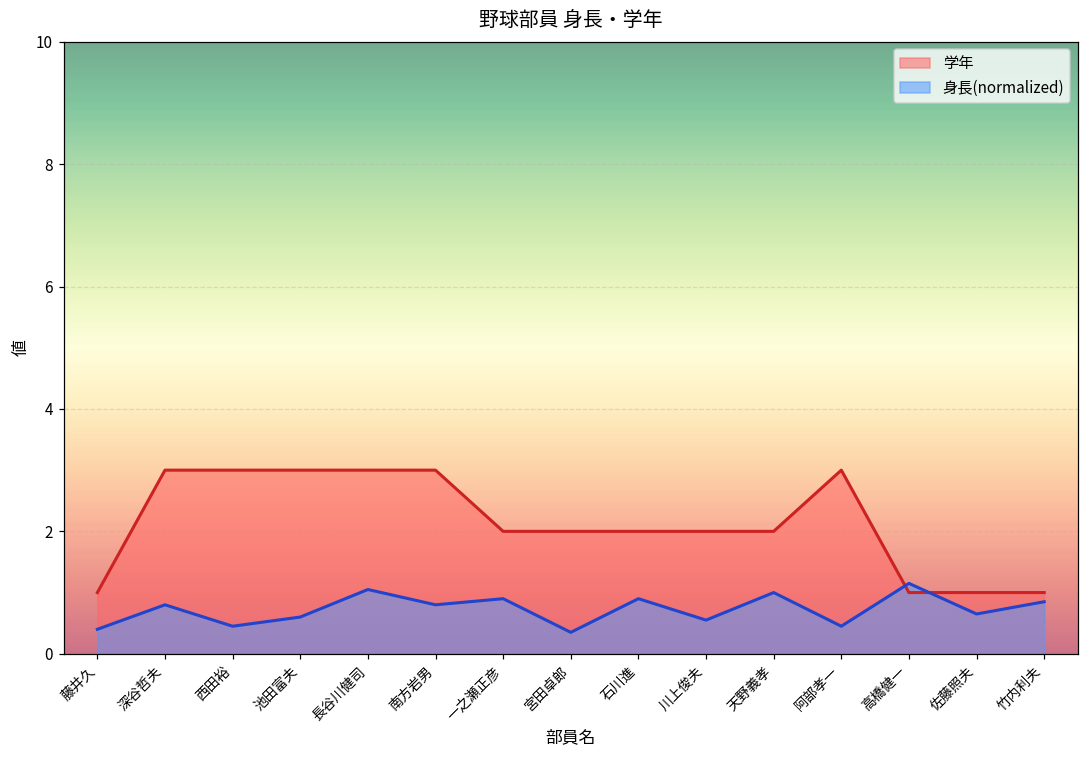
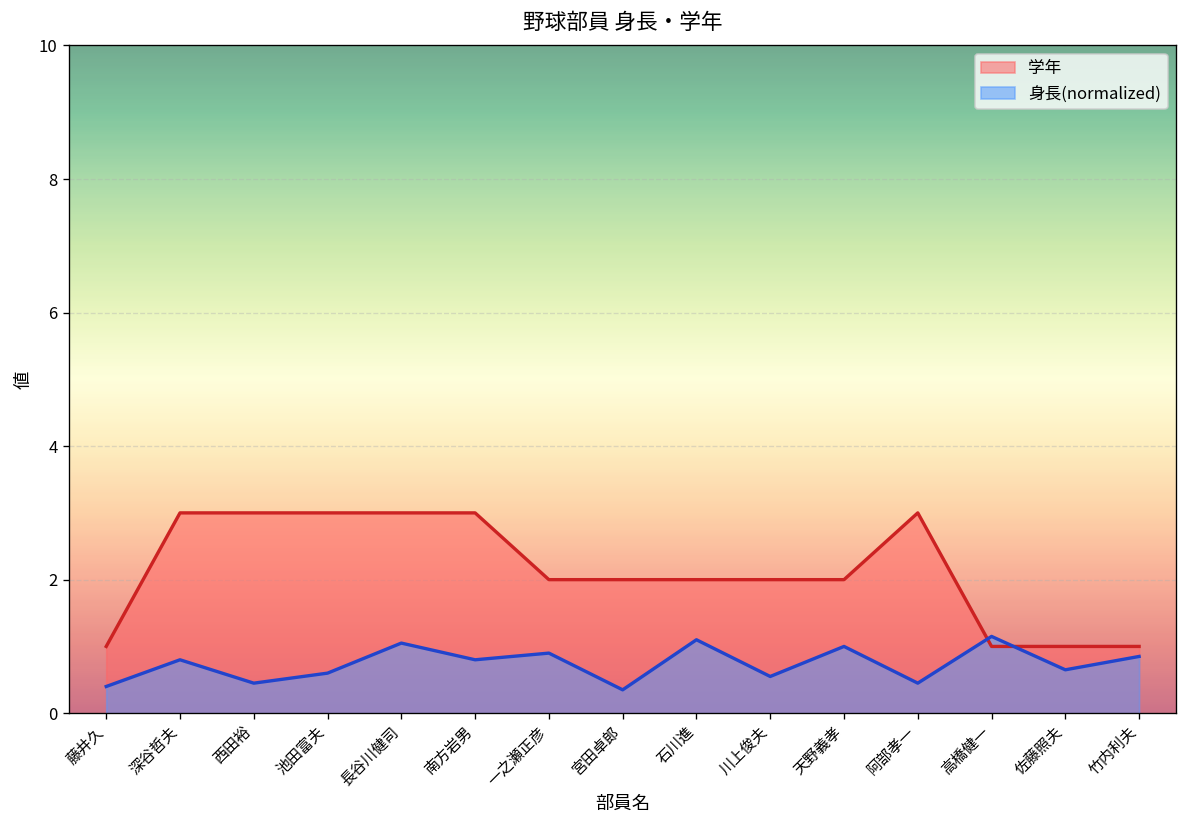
  {
    "学年": {
      "藤井久": 1.0,
      "深谷哲夫": 3.0,
      "西田裕": 3.0,
      "池田富夫": 3.0,
      "長谷川健司": 3.0,
      "南方岩男": 3.0,
      "一之瀬正彦": 2.0,
      "宮田卓郎": 2.0,
      "石川進": 2.0,
      "川上俊夫": 2.0,
      "天野義孝": 2.0,
      "阿部孝一": 3.0,
      "高橋健一": 1.0,
      "佐藤照夫": 1.0,
      "竹内利夫": 1.0
    },
    "身長(normalized)": {
      "藤井久": 0.4,
      "深谷哲夫": 0.8,
      "西田裕": 0.5,
      "池田富夫": 0.6,
      "長谷川健司": 1.1,
      "南方岩男": 0.8,
      "一之瀬正彦": 0.9,
      "宮田卓郎": 0.4,
-     "石川進": 0.9,
+     "石川進": 1.1,
      "川上俊夫": 0.6,
      "天野義孝": 1.0,
      "阿部孝一": 0.5,
      "高橋健一": 1.2,
      "佐藤照夫": 0.7,
      "竹内利夫": 0.9
    }
  }
